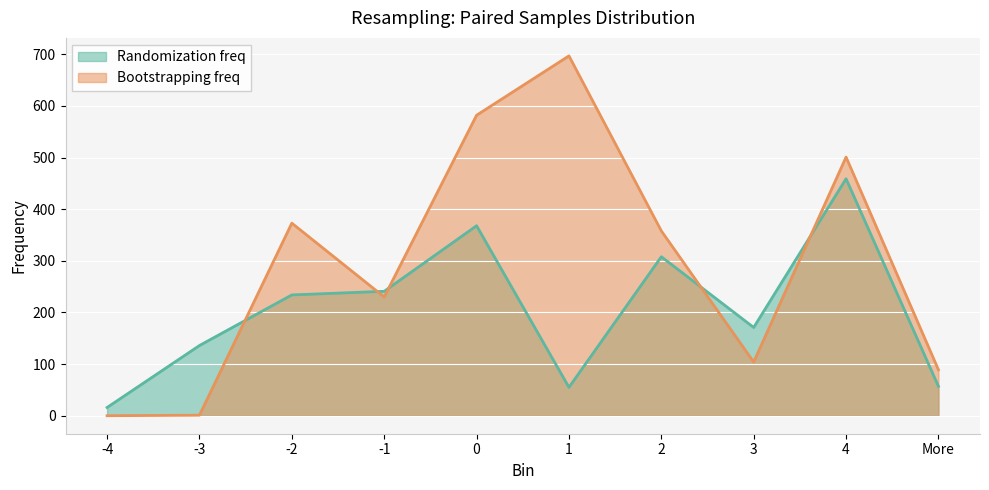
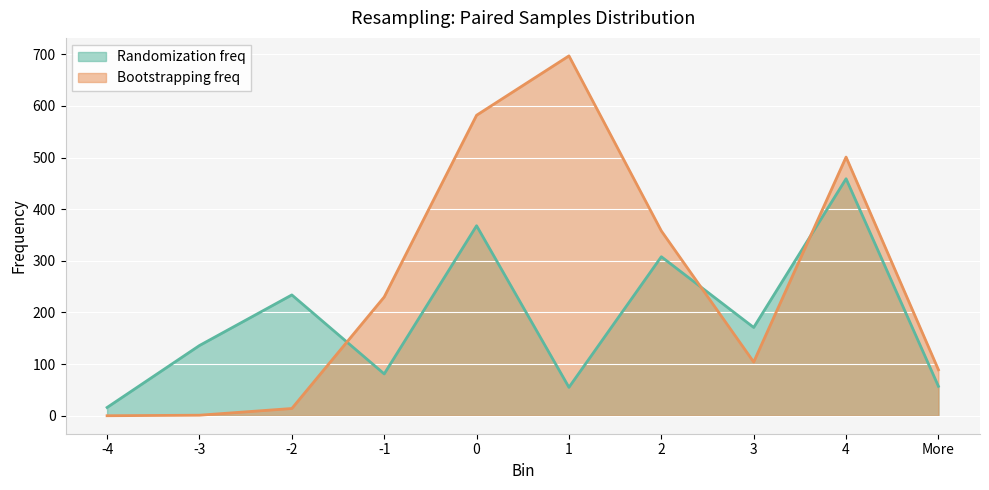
  {
    "Randomization freq": {
      "-4": 20,
      "-3": 140,
      "-2": 230,
-     "-1": 240,
+     "-1": 80,
      "0": 370,
      "1": 60,
      "2": 310,
      "3": 170,
      "4": 460,
      "More": 60
    },
    "Bootstrapping freq": {
      "-4": 0,
      "-3": 0,
-     "-2": 370,
+     "-2": 10,
      "-1": 230,
      "0": 580,
      "1": 700,
      "2": 360,
      "3": 100,
      "4": 500,
      "More": 90
    }
  }
